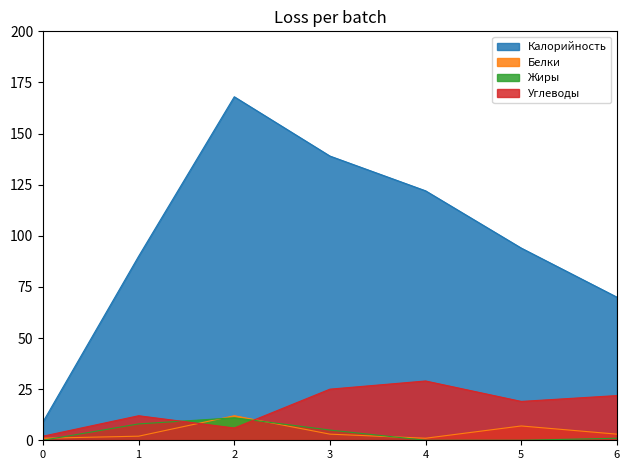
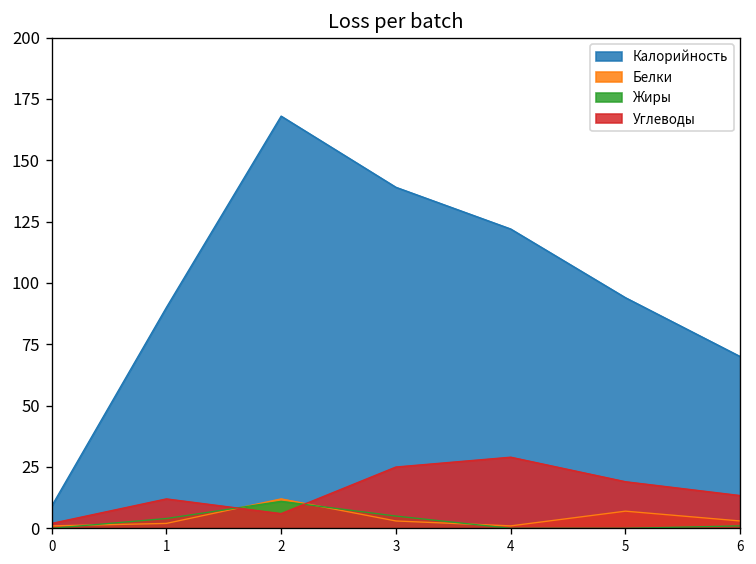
  {
    "Калорийность": {
      "0": 9,
      "1": 90,
      "2": 168,
      "3": 139,
      "4": 122,
      "5": 94,
      "6": 70
    },
    "Белки": {
      "1": 2,
      "3": 3,
      "5": 7,
      "6": 3
    },
    "Жиры": {
-     "1": 8,
+     "1": 4,
      "3": 5,
      "5": 0,
      "6": 1
    },
    "Углеводы": {
      "1": 12,
      "2": 6,
      "3": 25,
      "4": 29,
      "5": 19,
-     "6": 22
+     "6": 13
    }
  }
